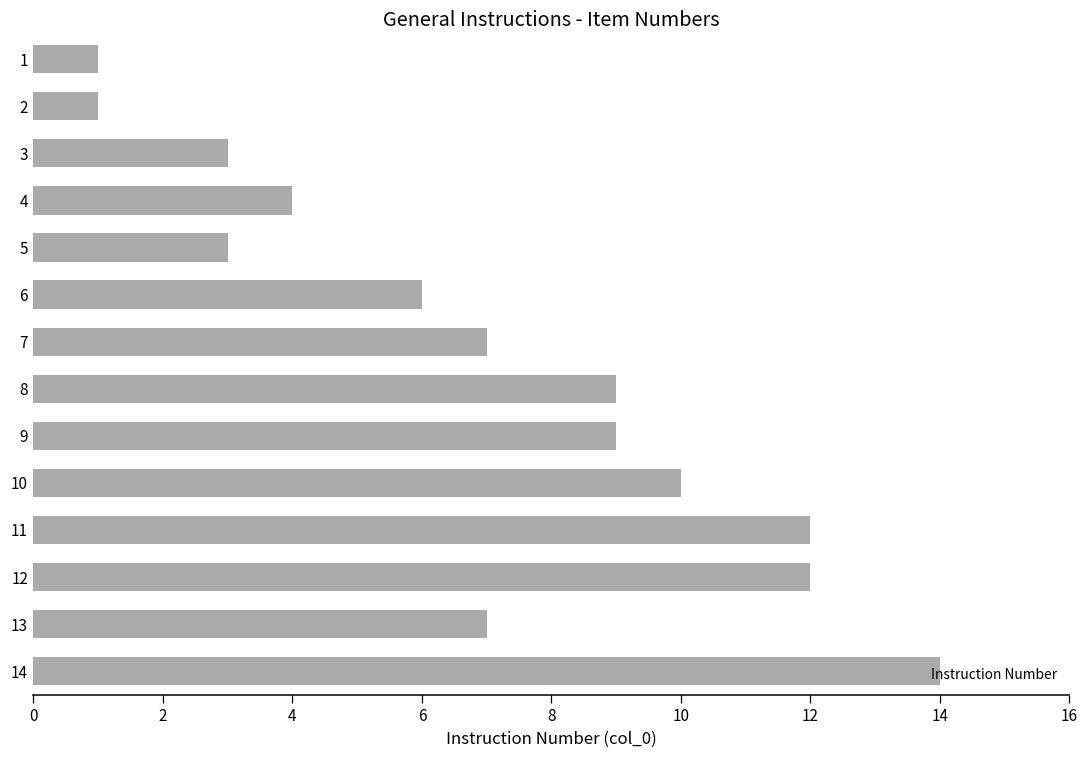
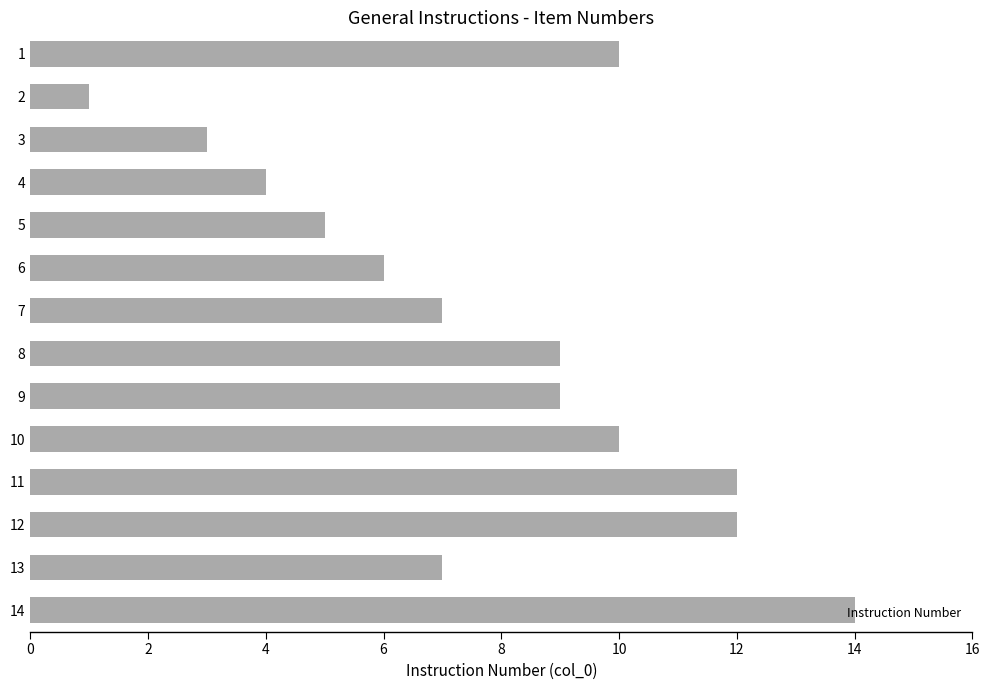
  {
-   "1": 1,
+   "1": 10,
    "2": 1,
    "3": 3,
    "4": 4,
-   "5": 3,
+   "5": 5,
    "6": 6,
    "7": 7,
    "8": 9,
    "9": 9,
    "10": 10,
    "11": 12,
    "12": 12,
    "13": 7,
    "14": 14
  }
